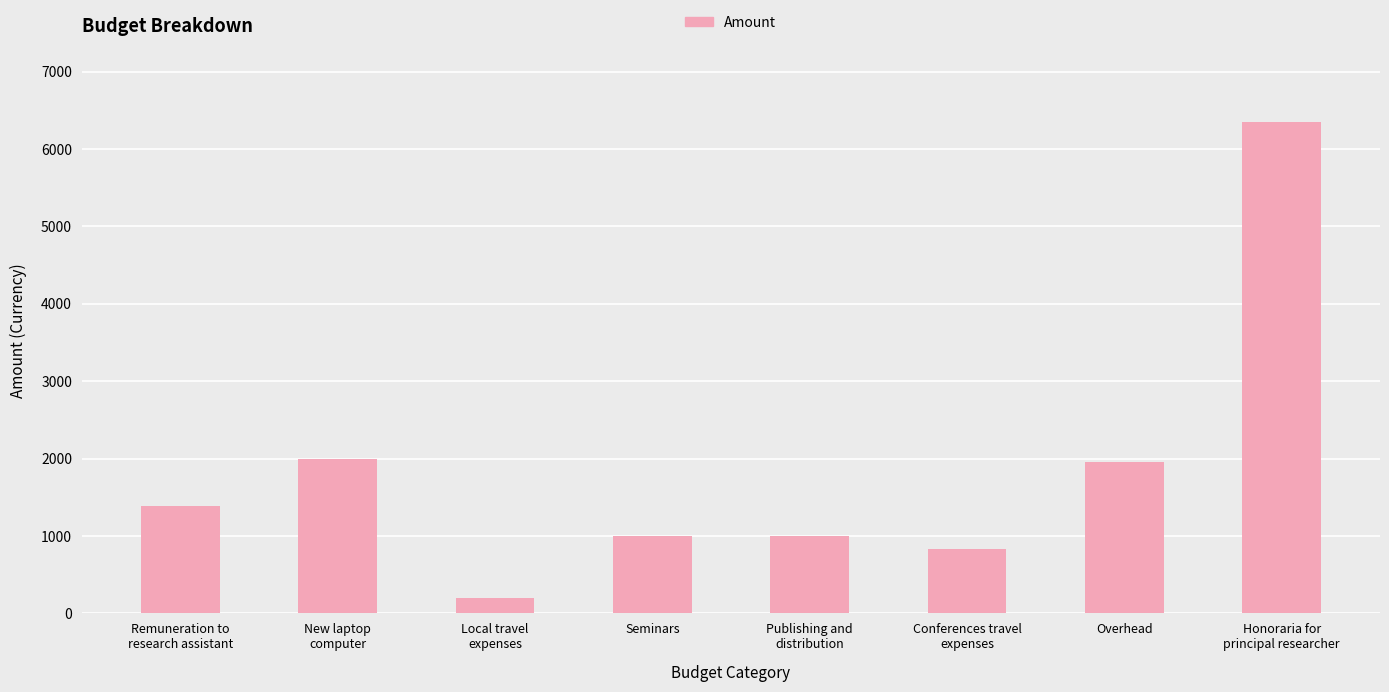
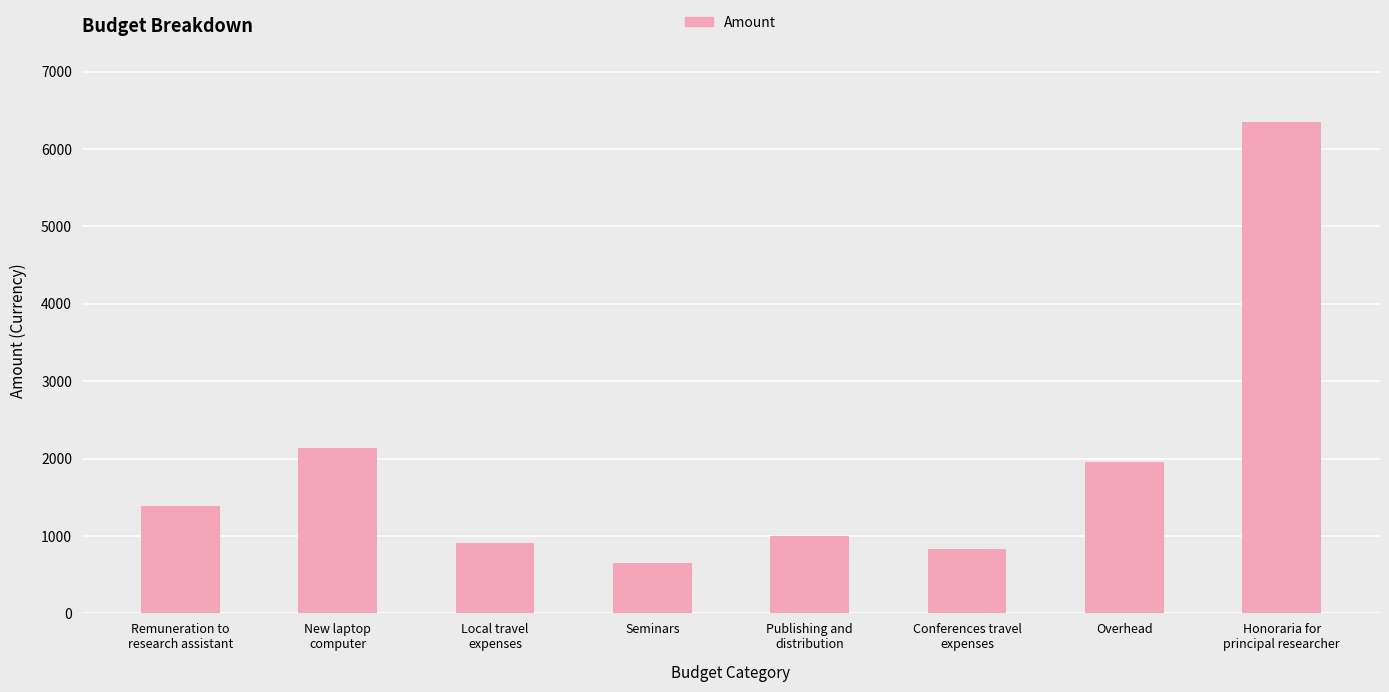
  {
    "Remuneration to research assistant": 1400,
-   "New laptop computer": 2000,
-   "Local travel expenses": 200,
-   "Seminars": 1000,
+   "New laptop computer": 2100,
+   "Local travel expenses": 900,
+   "Seminars": 700,
    "Publishing and distribution": 1000,
    "Conferences travel expenses": 800,
    "Overhead": 2000,
    "Honoraria for principal researcher": 6400
  }
